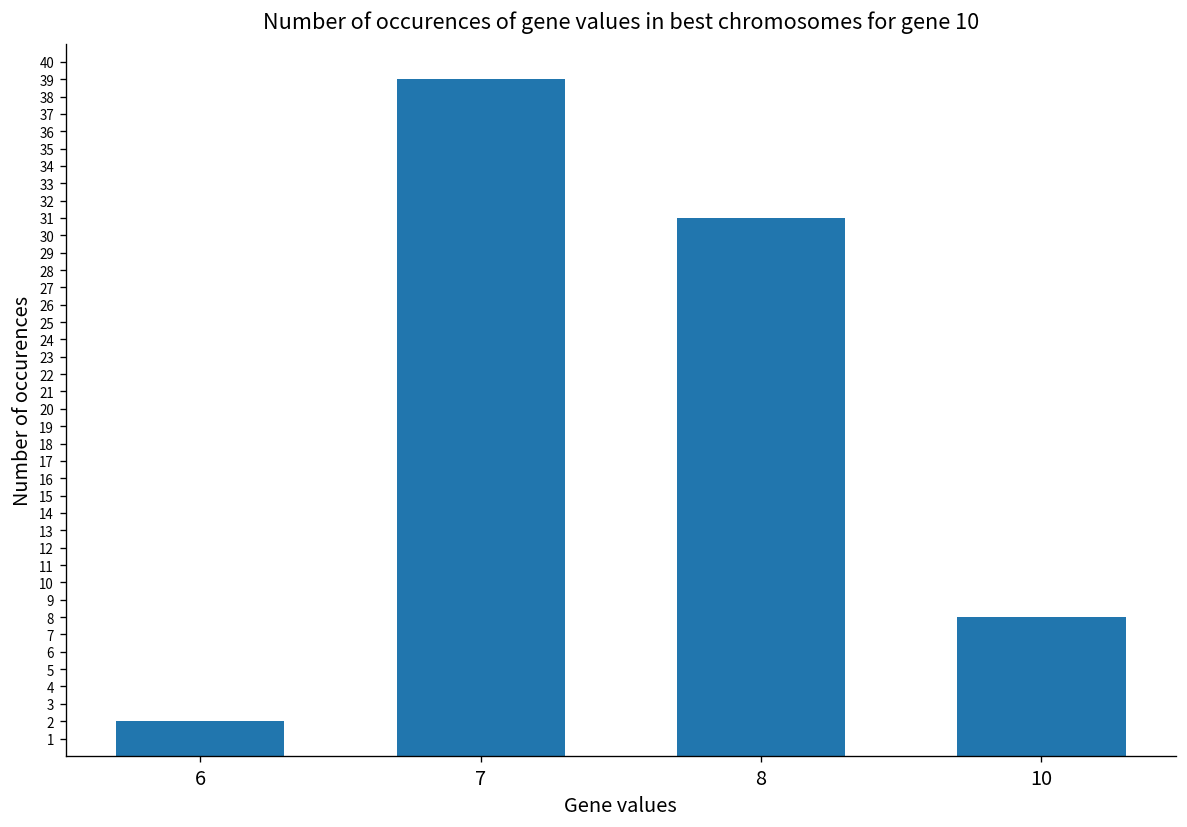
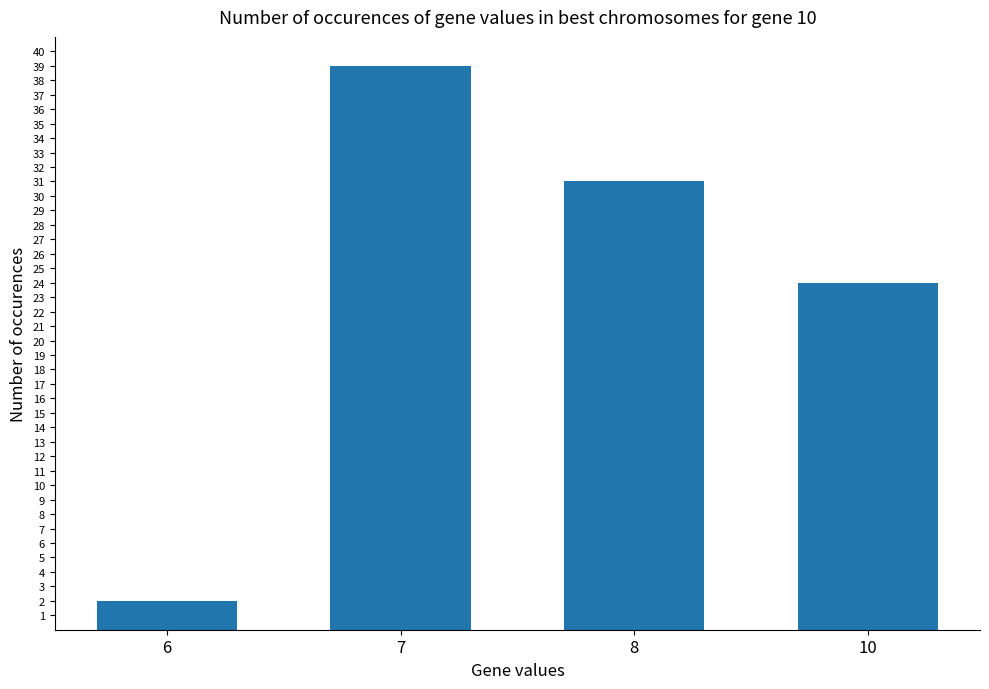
  {
    "6": 2,
    "7": 39,
    "8": 31,
-   "10": 8
+   "10": 24
  }
